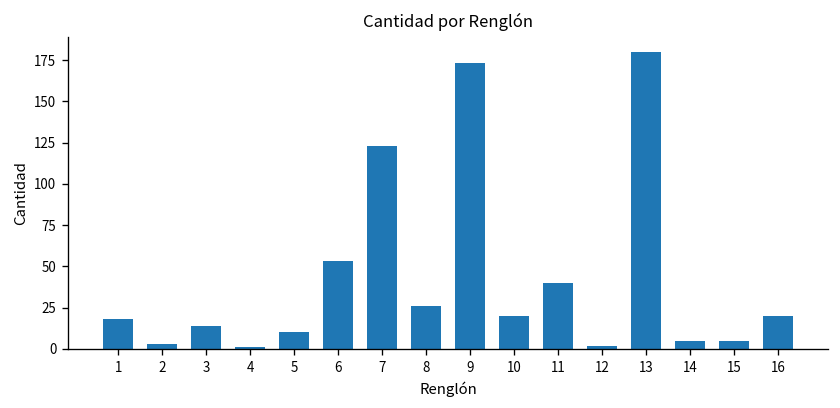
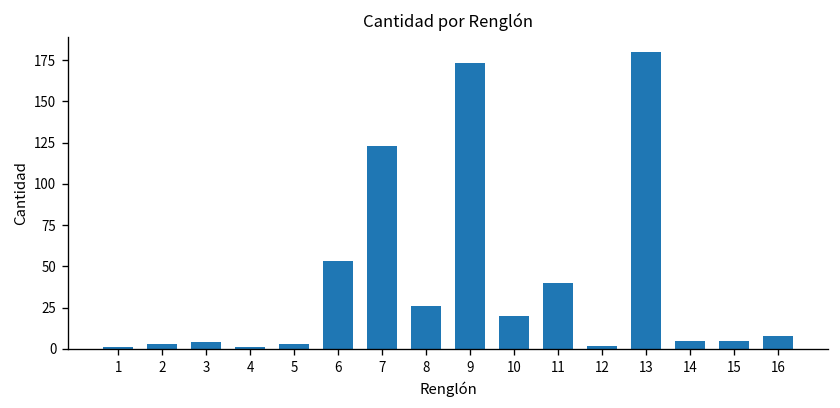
  {
-   "1": 18,
+   "1": 1,
    "2": 3,
-   "3": 14,
-   "5": 10,
+   "3": 4,
+   "5": 3,
    "6": 53,
    "7": 123,
    "8": 26,
    "9": 173,
    "10": 20,
    "11": 40,
    "12": 2,
    "13": 180,
    "14": 5,
    "15": 5,
-   "16": 20
+   "16": 8
  }
